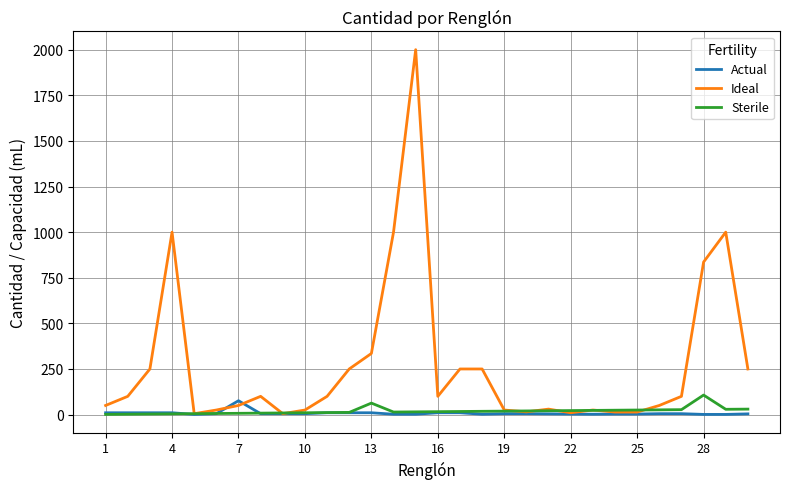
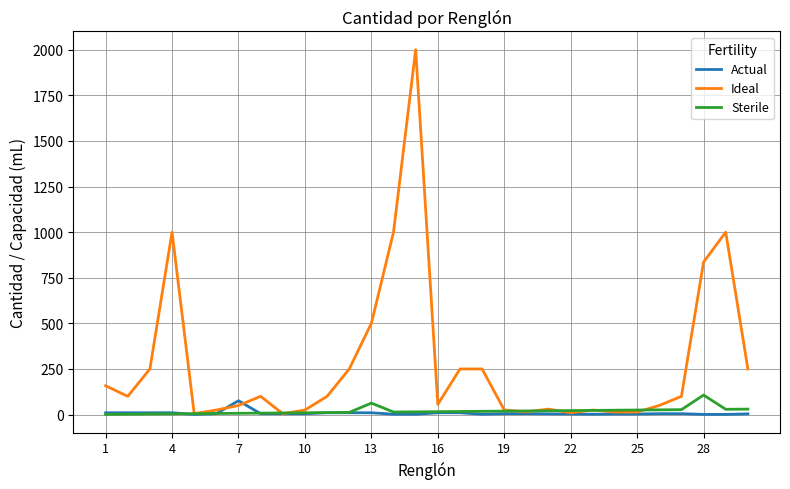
  {
    "Actual": {
      "7": 80,
      "13": 10,
      "19": 10,
      "28": 0
    },
    "Ideal": {
-     "1": 50,
+     "1": 160,
      "4": 1000,
      "7": 50,
      "10": 30,
-     "13": 340,
-     "16": 100,
+     "13": 500,
+     "16": 60,
      "28": 840
    },
    "Sterile": {
      "7": 10,
      "13": 60,
      "28": 110
    }
  }
